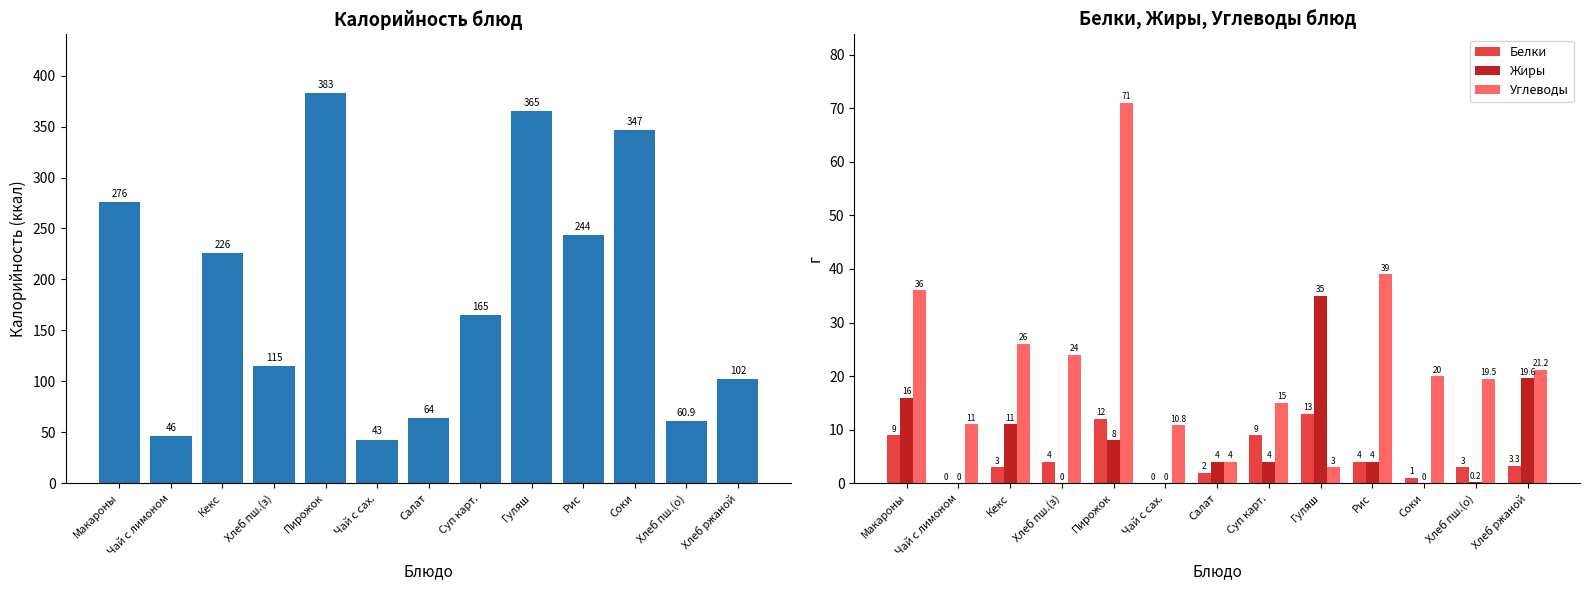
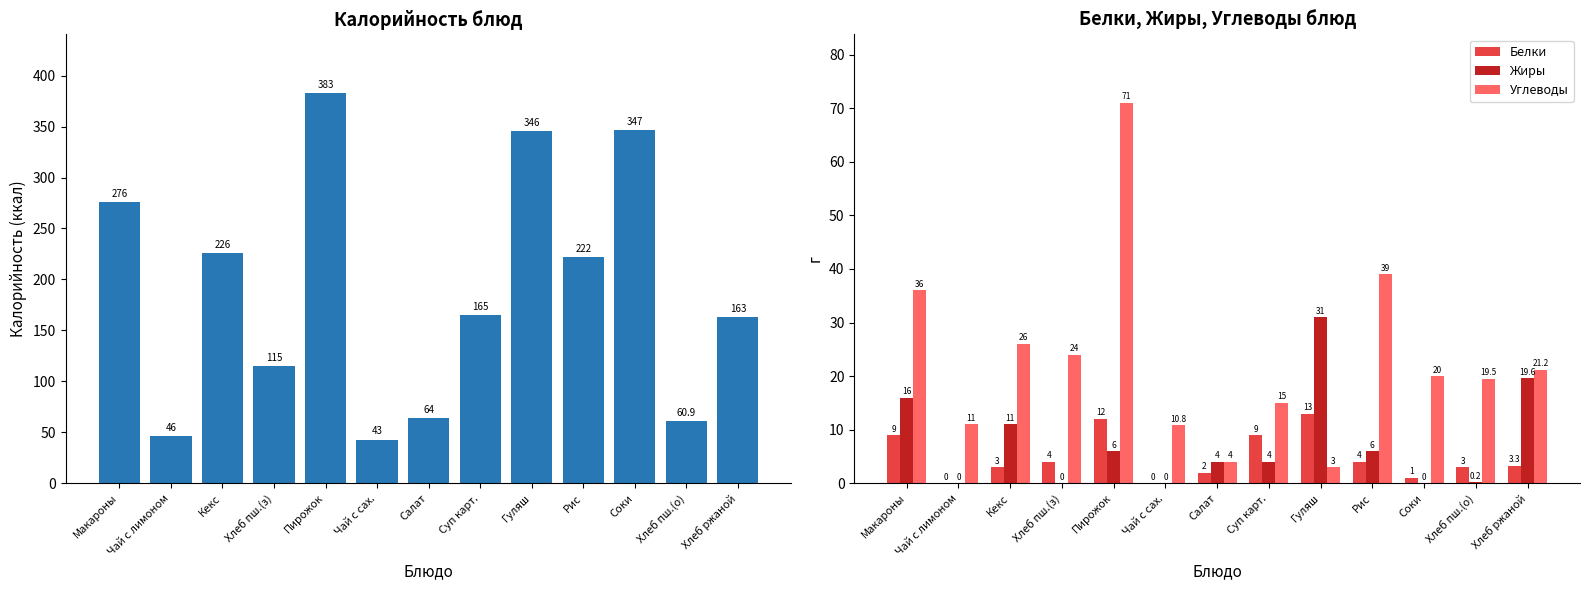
  {
    "Калорийность блюд": {
      "Макароны": 276,
      "Чай с лимоном": 46,
      "Кекс": 226,
      "Хлеб пш.(з)": 115,
      "Пирожок": 383,
      "Чай с сах.": 43,
      "Салат": 64,
      "Суп карт.": 165,
-     "Гуляш": 365,
-     "Рис": 244,
+     "Гуляш": 346,
+     "Рис": 222,
      "Соки": 347,
      "Хлеб пш.(о)": 60.9,
-     "Хлеб ржаной": 102
+     "Хлеб ржаной": 163
    },
    "Белки, Жиры, Углеводы блюд": {
      "Жиры": {
        "Макароны": 16,
        "Чай с лимоном": 0,
        "Кекс": 11,
        "Хлеб пш.(з)": 0,
-       "Пирожок": 8,
+       "Пирожок": 6,
        "Чай с сах.": 0,
        "Салат": 4,
        "Суп карт.": 4,
-       "Гуляш": 35,
-       "Рис": 4,
+       "Гуляш": 31,
+       "Рис": 6,
        "Соки": 0,
        "Хлеб пш.(о)": 0.2,
        "Хлеб ржаной": 19.6
      }
    }
  }
